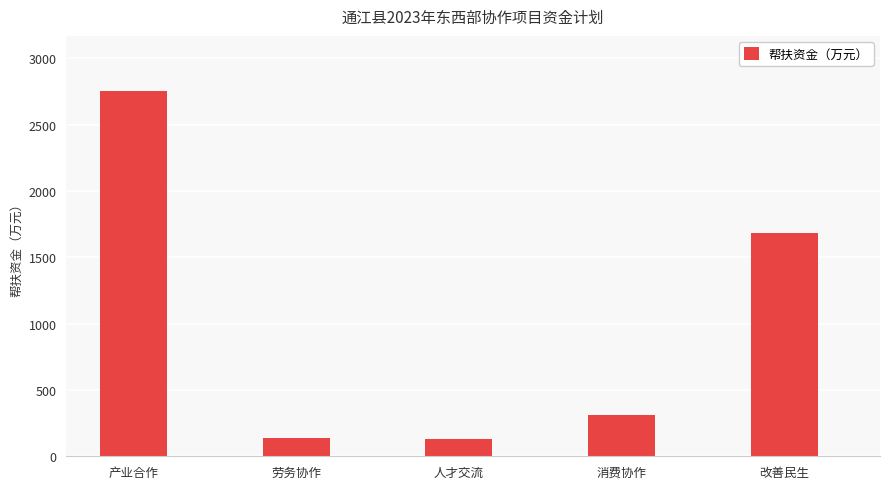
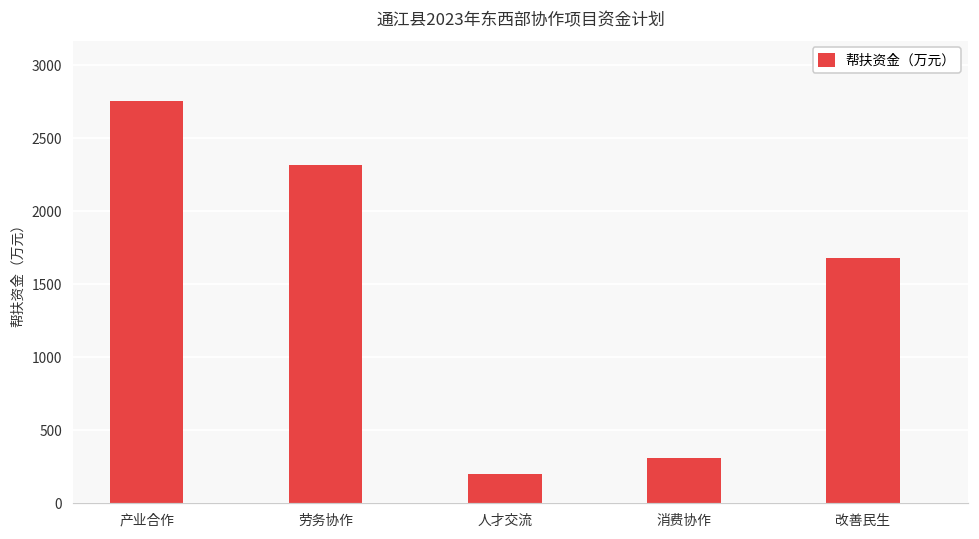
  {
    "产业合作": 2760,
-   "劳务协作": 140,
-   "人才交流": 130,
+   "劳务协作": 2310,
+   "人才交流": 200,
    "消费协作": 310,
    "改善民生": 1680
  }
